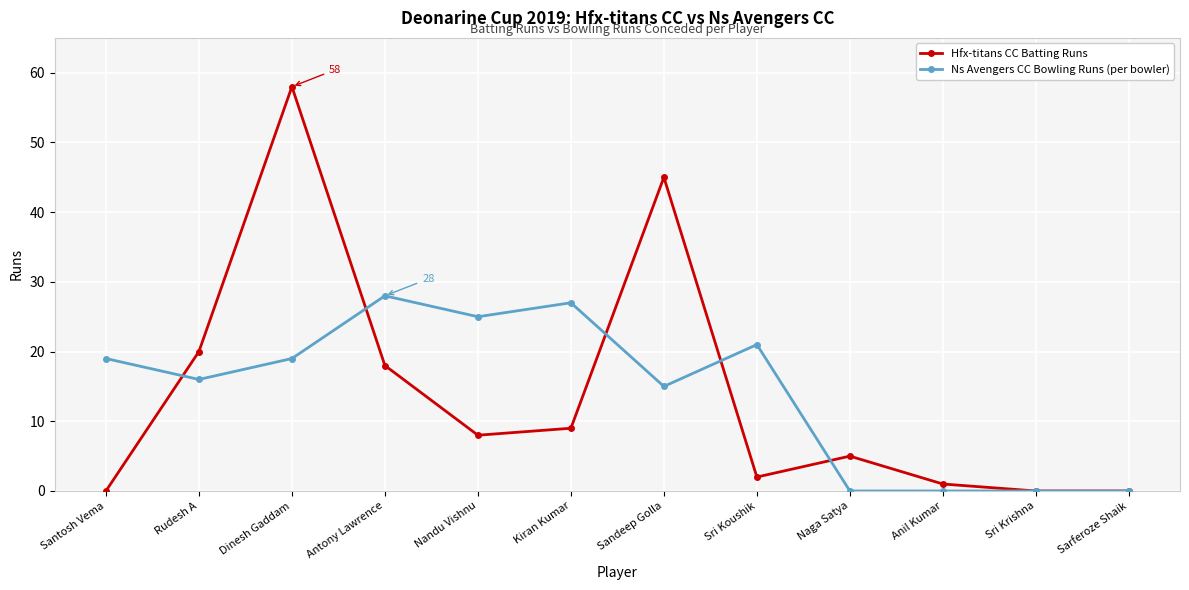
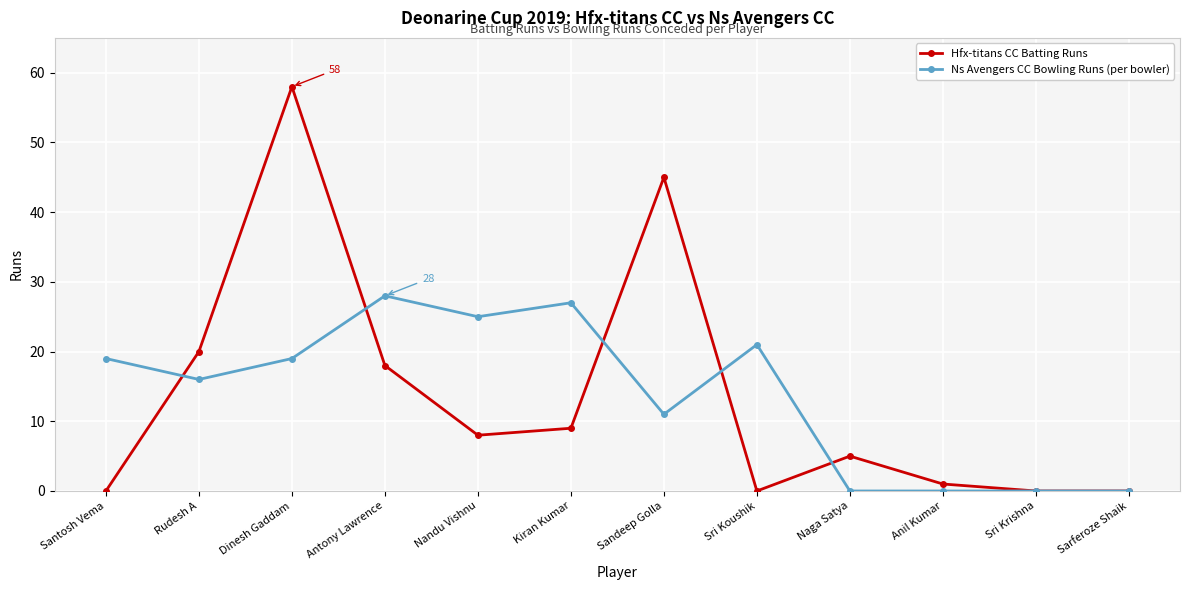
  {
    "Hfx-titans CC Batting Runs": {
      "Santosh Vema": 0,
      "Rudesh A": 20,
      "Antony Lawrence": 18,
      "Nandu Vishnu": 8,
      "Kiran Kumar": 9,
      "Sandeep Golla": 45,
-     "Sri Koushik": 2,
+     "Sri Koushik": 0,
      "Naga Satya": 5,
      "Anil Kumar": 1
    },
    "Ns Avengers CC Bowling Runs (per bowler)": {
      "Santosh Vema": 19,
      "Rudesh A": 16,
      "Dinesh Gaddam": 19,
      "Nandu Vishnu": 25,
      "Kiran Kumar": 27,
-     "Sandeep Golla": 15,
+     "Sandeep Golla": 11,
      "Sri Koushik": 21,
      "Naga Satya": 0,
      "Anil Kumar": 0
    }
  }
